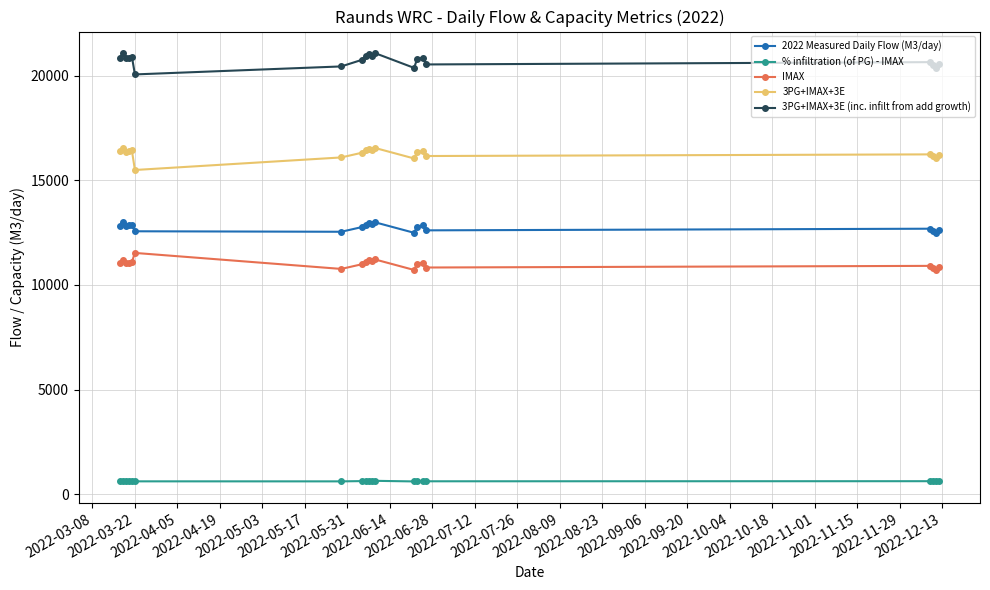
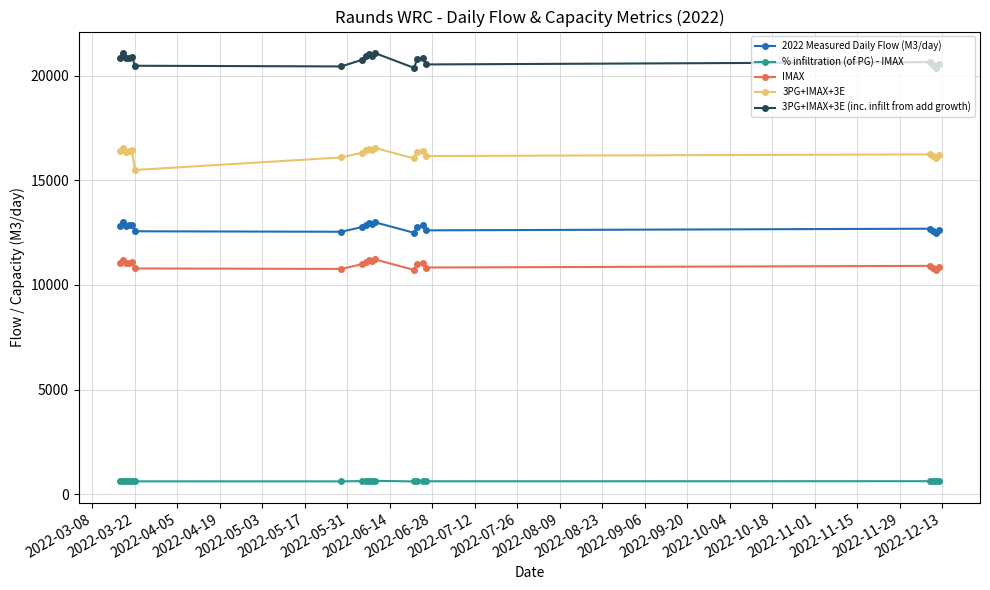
  {
    "2022 Measured Daily Flow (M3/day)": {
      "2022-03-22": 12600
    },
    "% infiltration (of PG) - IMAX": {
      "2022-03-22": 600
    },
    "IMAX": {
-     "2022-03-22": 11500
+     "2022-03-22": 10800
    },
    "3PG+IMAX+3E": {
      "2022-03-22": 15500
    },
    "3PG+IMAX+3E (inc. infilt from add growth)": {
-     "2022-03-22": 20100
+     "2022-03-22": 20500
    }
  }
